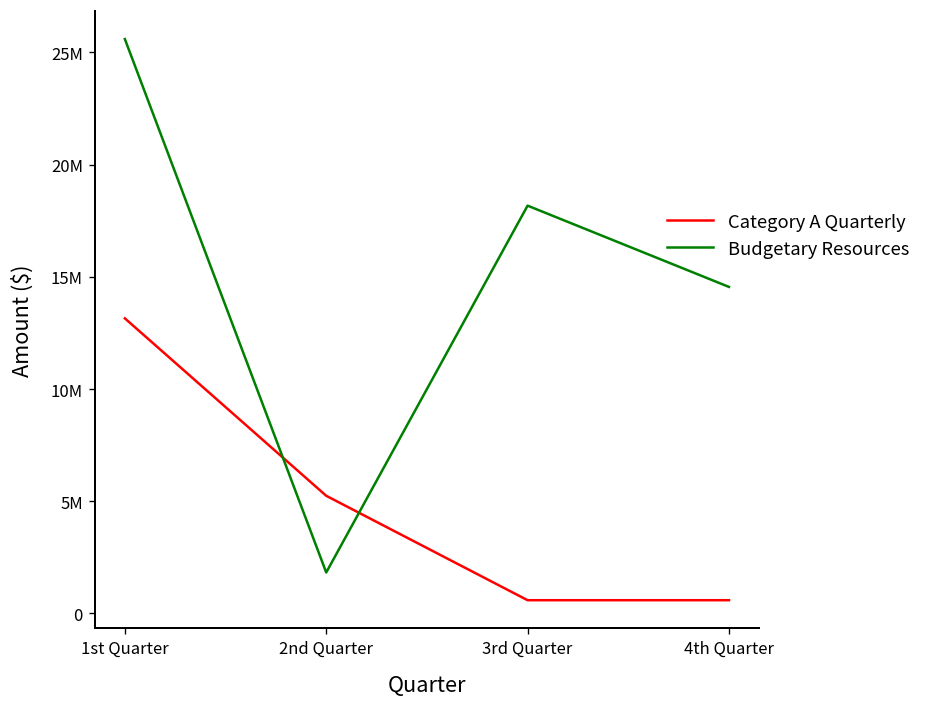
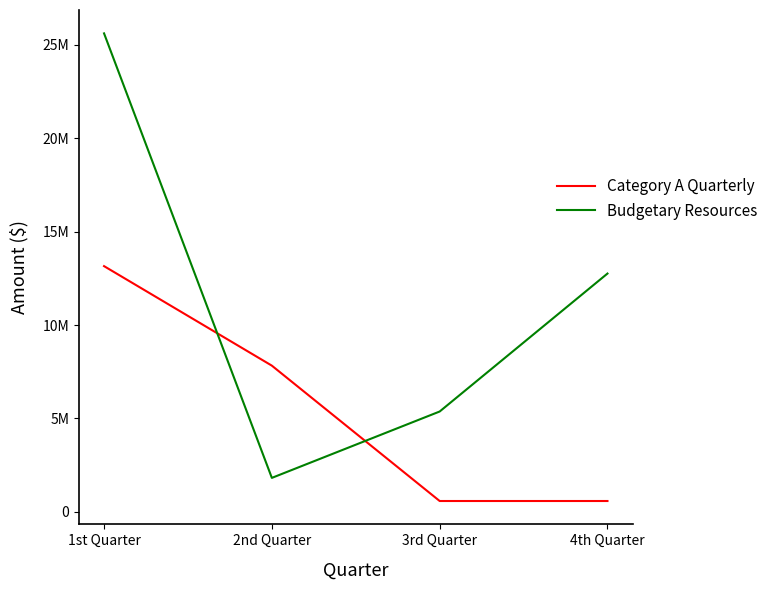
  {
    "Category A Quarterly": {
      "1st Quarter": 13100000,
-     "2nd Quarter": 5200000,
+     "2nd Quarter": 7800000,
      "3rd Quarter": 600000,
      "4th Quarter": 600000
    },
    "Budgetary Resources": {
      "1st Quarter": 25600000,
      "2nd Quarter": 1800000,
-     "3rd Quarter": 18200000,
-     "4th Quarter": 14600000
+     "3rd Quarter": 5400000,
+     "4th Quarter": 12800000
    }
  }
